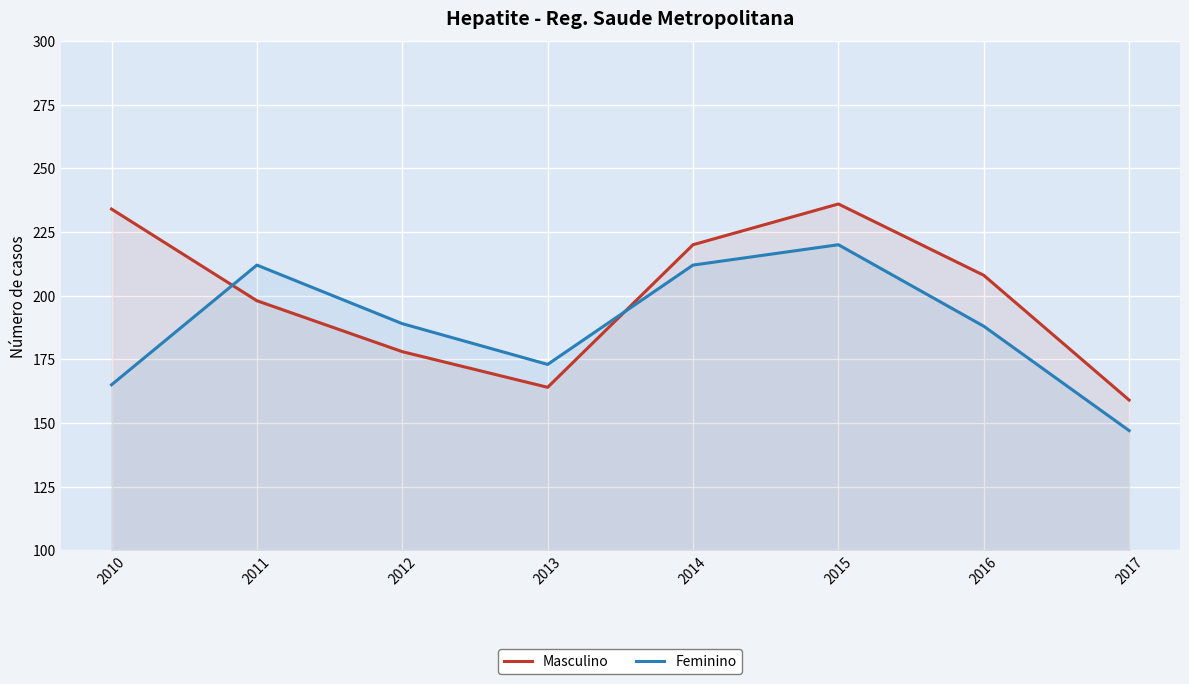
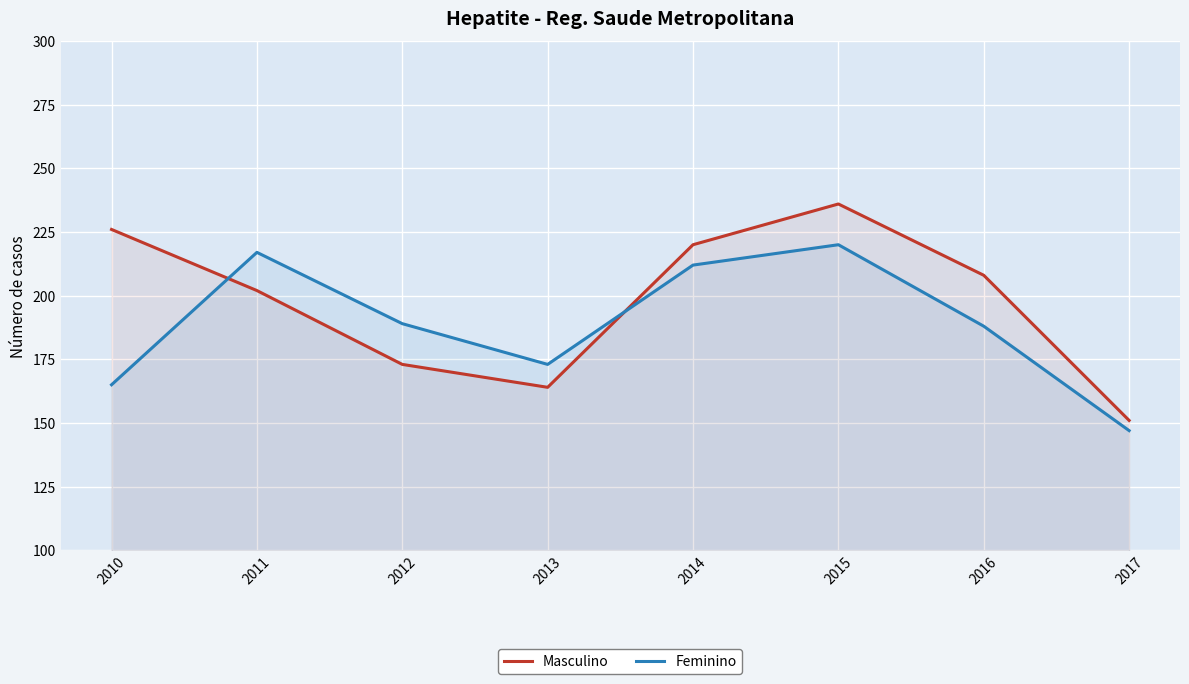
  {
    "Masculino": {
-     "2010": 234,
-     "2011": 198,
-     "2012": 178,
+     "2010": 226,
+     "2011": 202,
+     "2012": 173,
      "2013": 164,
      "2014": 220,
      "2015": 236,
      "2016": 208,
-     "2017": 159
+     "2017": 151
    },
    "Feminino": {
      "2010": 165,
-     "2011": 212,
+     "2011": 217,
      "2012": 189,
      "2013": 173,
      "2014": 212,
      "2015": 220,
      "2016": 188,
      "2017": 147
    }
  }
